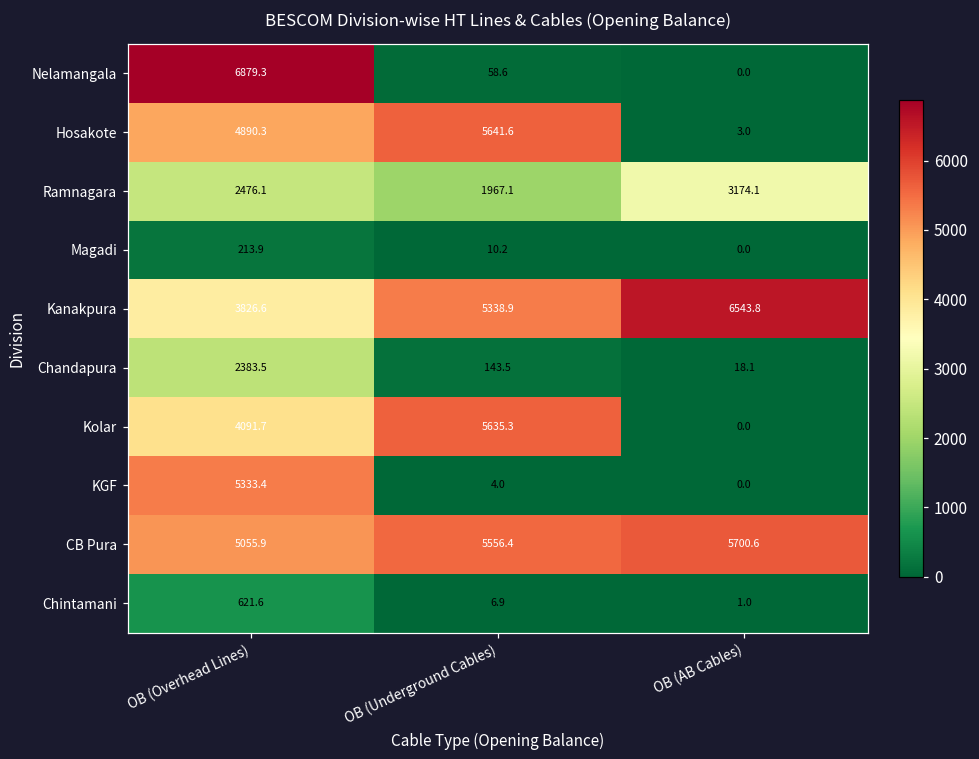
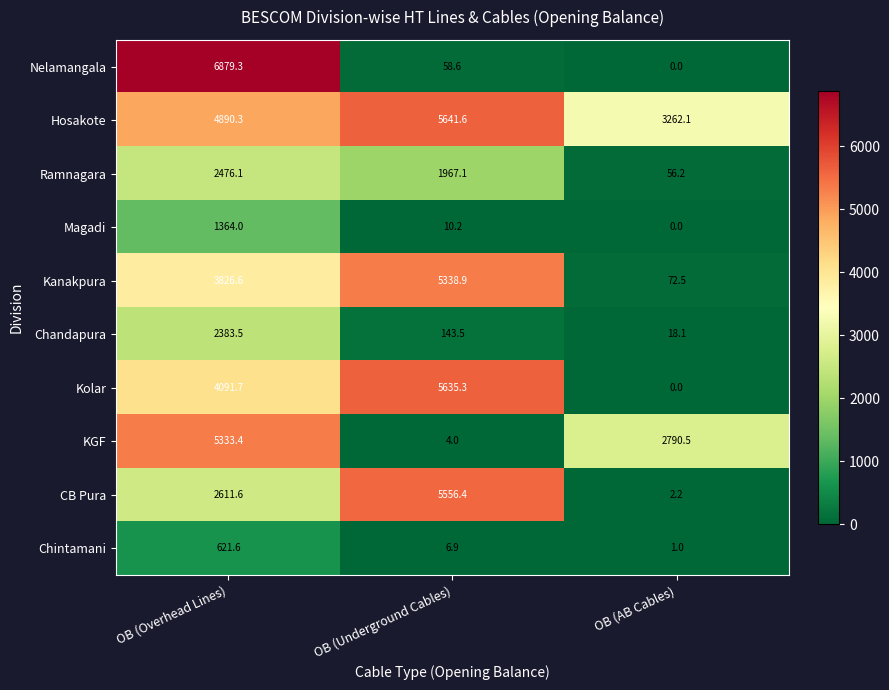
  {
    "Nelamangala": {
      "OB (Overhead Lines)": 6879.3,
      "OB (Underground Cables)": 58.6,
      "OB (AB Cables)": 0.0
    },
    "Hosakote": {
      "OB (Overhead Lines)": 4890.3,
      "OB (Underground Cables)": 5641.6,
-     "OB (AB Cables)": 3.0
+     "OB (AB Cables)": 3262.1
    },
    "Ramnagara": {
      "OB (Overhead Lines)": 2476.1,
      "OB (Underground Cables)": 1967.1,
-     "OB (AB Cables)": 3174.1
+     "OB (AB Cables)": 56.2
    },
    "Magadi": {
-     "OB (Overhead Lines)": 213.9,
+     "OB (Overhead Lines)": 1364.0,
      "OB (Underground Cables)": 10.2,
      "OB (AB Cables)": 0.0
    },
    "Kanakpura": {
      "OB (Overhead Lines)": 3826.6,
      "OB (Underground Cables)": 5338.9,
-     "OB (AB Cables)": 6543.8
+     "OB (AB Cables)": 72.5
    },
    "Chandapura": {
      "OB (Overhead Lines)": 2383.5,
      "OB (Underground Cables)": 143.5,
      "OB (AB Cables)": 18.1
    },
    "Kolar": {
      "OB (Overhead Lines)": 4091.7,
      "OB (Underground Cables)": 5635.3,
      "OB (AB Cables)": 0.0
    },
    "KGF": {
      "OB (Overhead Lines)": 5333.4,
      "OB (Underground Cables)": 4.0,
-     "OB (AB Cables)": 0.0
+     "OB (AB Cables)": 2790.5
    },
    "CB Pura": {
-     "OB (Overhead Lines)": 5055.9,
+     "OB (Overhead Lines)": 2611.6,
      "OB (Underground Cables)": 5556.4,
-     "OB (AB Cables)": 5700.6
+     "OB (AB Cables)": 2.2
    },
    "Chintamani": {
      "OB (Overhead Lines)": 621.6,
      "OB (Underground Cables)": 6.9,
      "OB (AB Cables)": 1.0
    }
  }
